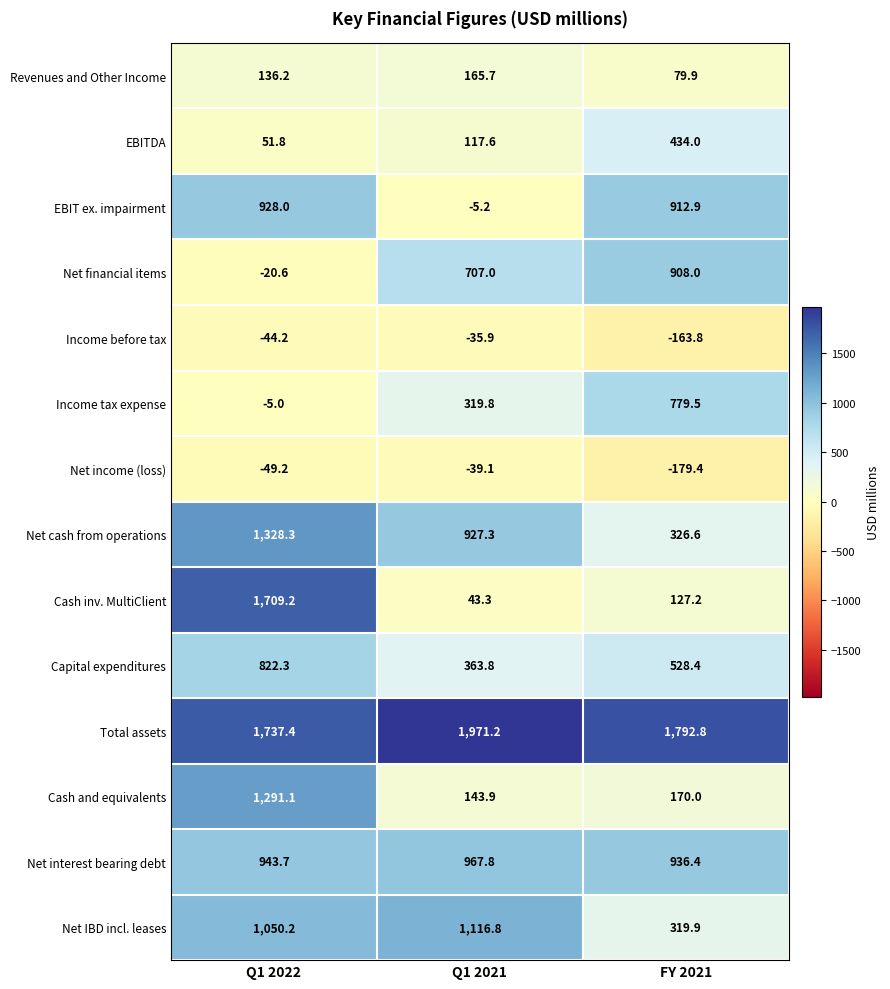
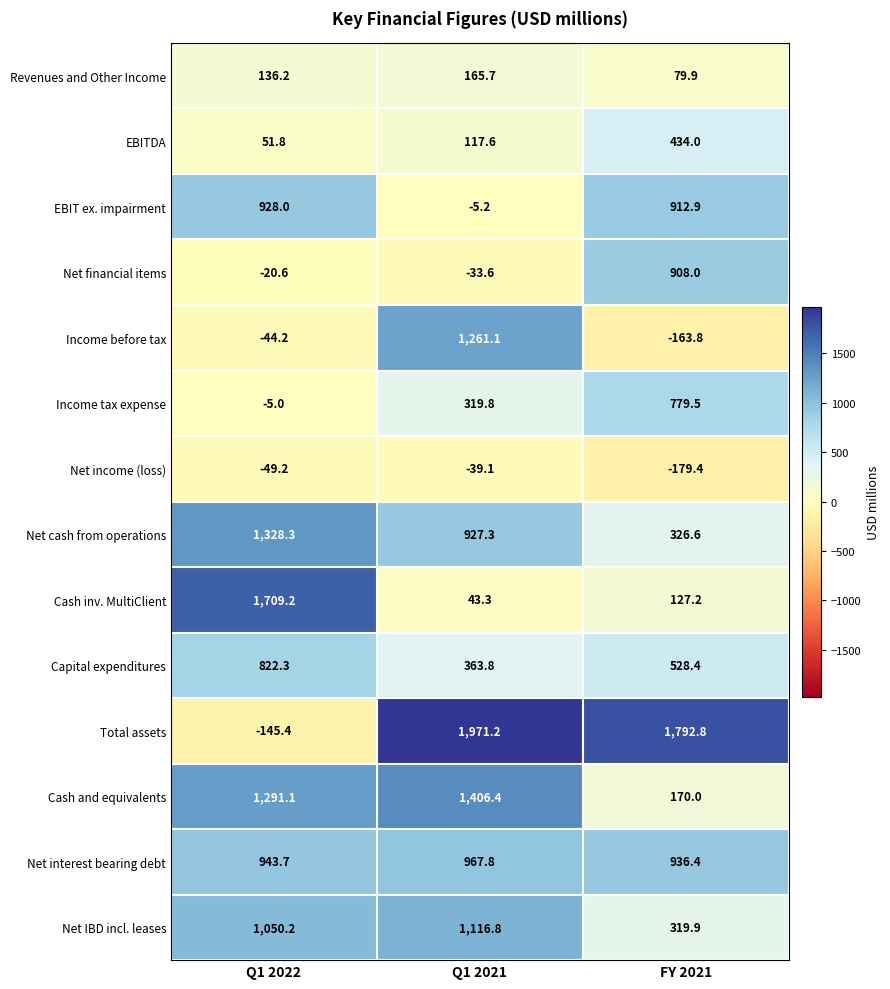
  {
    "Revenues and Other Income": {
      "Q1 2022": "136.2",
      "Q1 2021": "165.7",
      "FY 2021": "79.9"
    },
    "EBITDA": {
      "Q1 2022": "51.8",
      "Q1 2021": "117.6",
      "FY 2021": "434.0"
    },
    "EBIT ex. impairment": {
      "Q1 2022": "928.0",
      "Q1 2021": "-5.2",
      "FY 2021": "912.9"
    },
    "Net financial items": {
      "Q1 2022": "-20.6",
-     "Q1 2021": "707.0",
+     "Q1 2021": "-33.6",
      "FY 2021": "908.0"
    },
    "Income before tax": {
      "Q1 2022": "-44.2",
-     "Q1 2021": "-35.9",
+     "Q1 2021": "1,261.1",
      "FY 2021": "-163.8"
    },
    "Income tax expense": {
      "Q1 2022": "-5.0",
      "Q1 2021": "319.8",
      "FY 2021": "779.5"
    },
    "Net income (loss)": {
      "Q1 2022": "-49.2",
      "Q1 2021": "-39.1",
      "FY 2021": "-179.4"
    },
    "Net cash from operations": {
      "Q1 2022": "1,328.3",
      "Q1 2021": "927.3",
      "FY 2021": "326.6"
    },
    "Cash inv. MultiClient": {
      "Q1 2022": "1,709.2",
      "Q1 2021": "43.3",
      "FY 2021": "127.2"
    },
    "Capital expenditures": {
      "Q1 2022": "822.3",
      "Q1 2021": "363.8",
      "FY 2021": "528.4"
    },
    "Total assets": {
-     "Q1 2022": "1,737.4",
+     "Q1 2022": "-145.4",
      "Q1 2021": "1,971.2",
      "FY 2021": "1,792.8"
    },
    "Cash and equivalents": {
      "Q1 2022": "1,291.1",
-     "Q1 2021": "143.9",
+     "Q1 2021": "1,406.4",
      "FY 2021": "170.0"
    },
    "Net interest bearing debt": {
      "Q1 2022": "943.7",
      "Q1 2021": "967.8",
      "FY 2021": "936.4"
    },
    "Net IBD incl. leases": {
      "Q1 2022": "1,050.2",
      "Q1 2021": "1,116.8",
      "FY 2021": "319.9"
    }
  }
